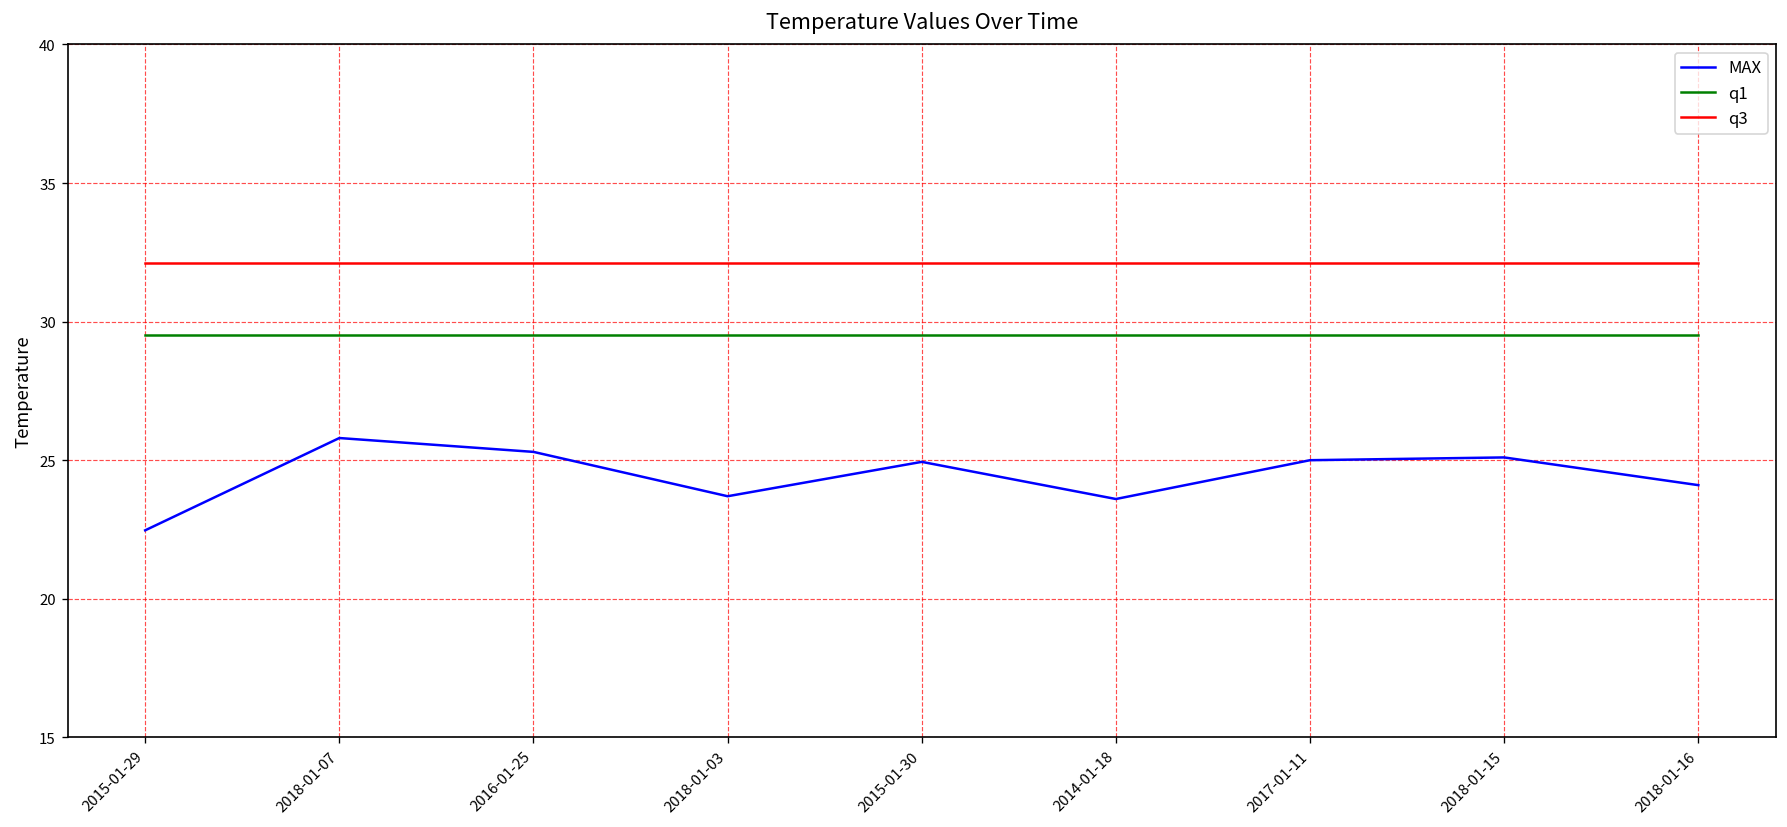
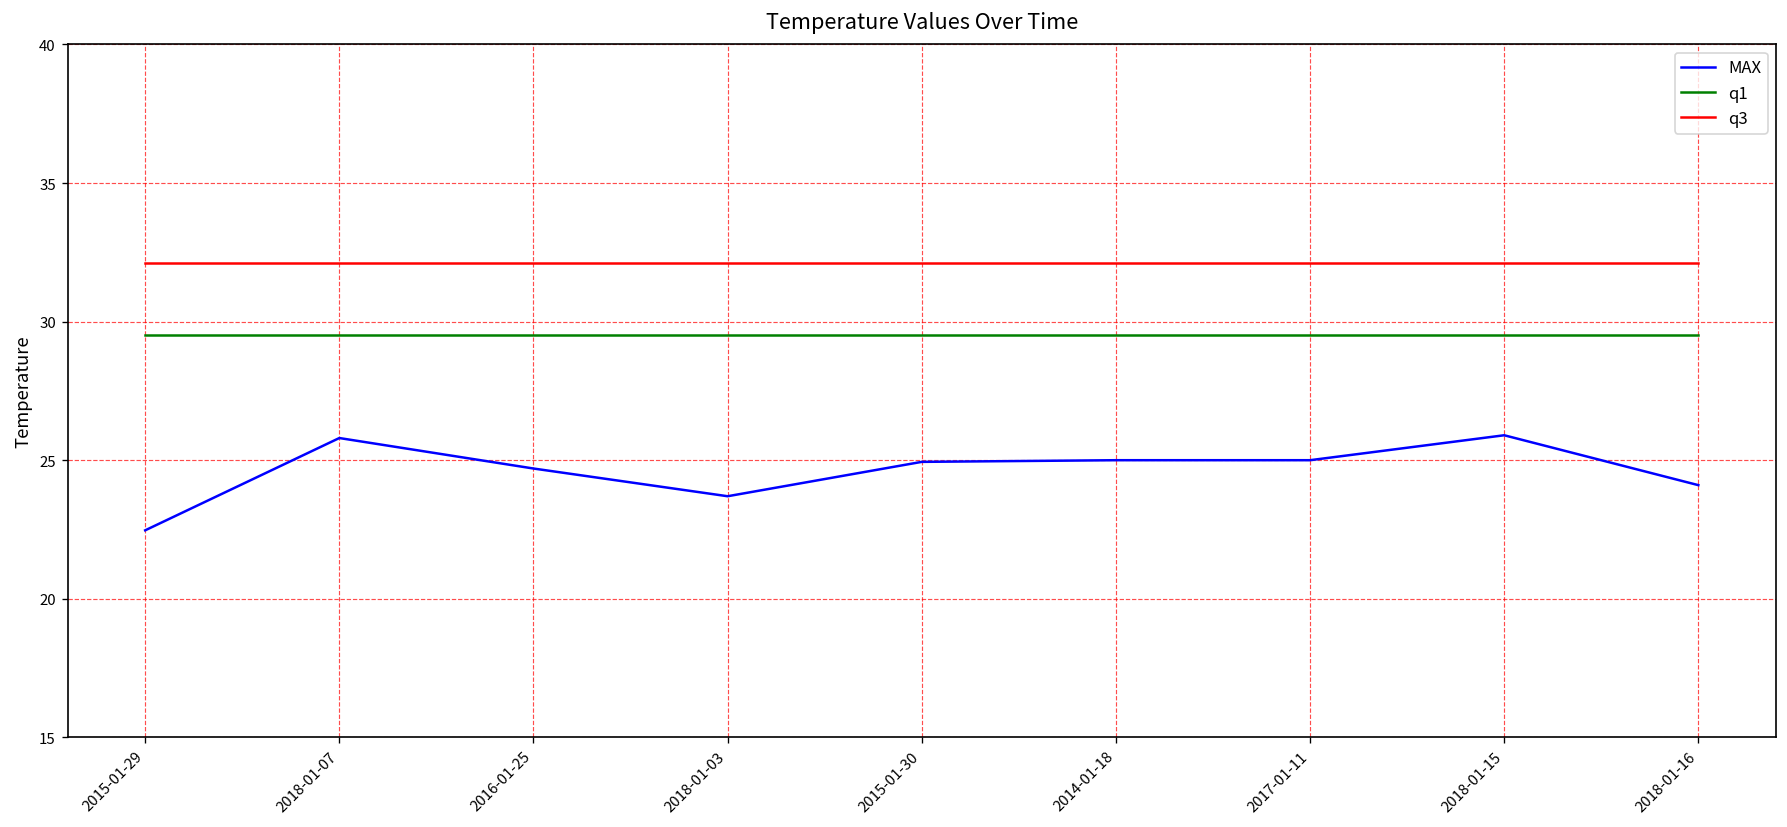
  {
    "MAX": {
      "2015-01-29": 22.5,
      "2018-01-07": 25.8,
-     "2016-01-25": 25.3,
+     "2016-01-25": 24.7,
      "2018-01-03": 23.7,
      "2015-01-30": 24.9,
-     "2014-01-18": 23.6,
+     "2014-01-18": 25.0,
      "2017-01-11": 25.0,
-     "2018-01-15": 25.1,
+     "2018-01-15": 25.9,
      "2018-01-16": 24.1
    },
    "q1": {
      "2015-01-29": 29.5,
      "2018-01-07": 29.5,
      "2016-01-25": 29.5,
      "2018-01-03": 29.5,
      "2015-01-30": 29.5,
      "2014-01-18": 29.5,
      "2017-01-11": 29.5,
      "2018-01-15": 29.5,
      "2018-01-16": 29.5
    },
    "q3": {
      "2015-01-29": 32.1,
      "2018-01-07": 32.1,
      "2016-01-25": 32.1,
      "2018-01-03": 32.1,
      "2015-01-30": 32.1,
      "2014-01-18": 32.1,
      "2017-01-11": 32.1,
      "2018-01-15": 32.1,
      "2018-01-16": 32.1
    }
  }
